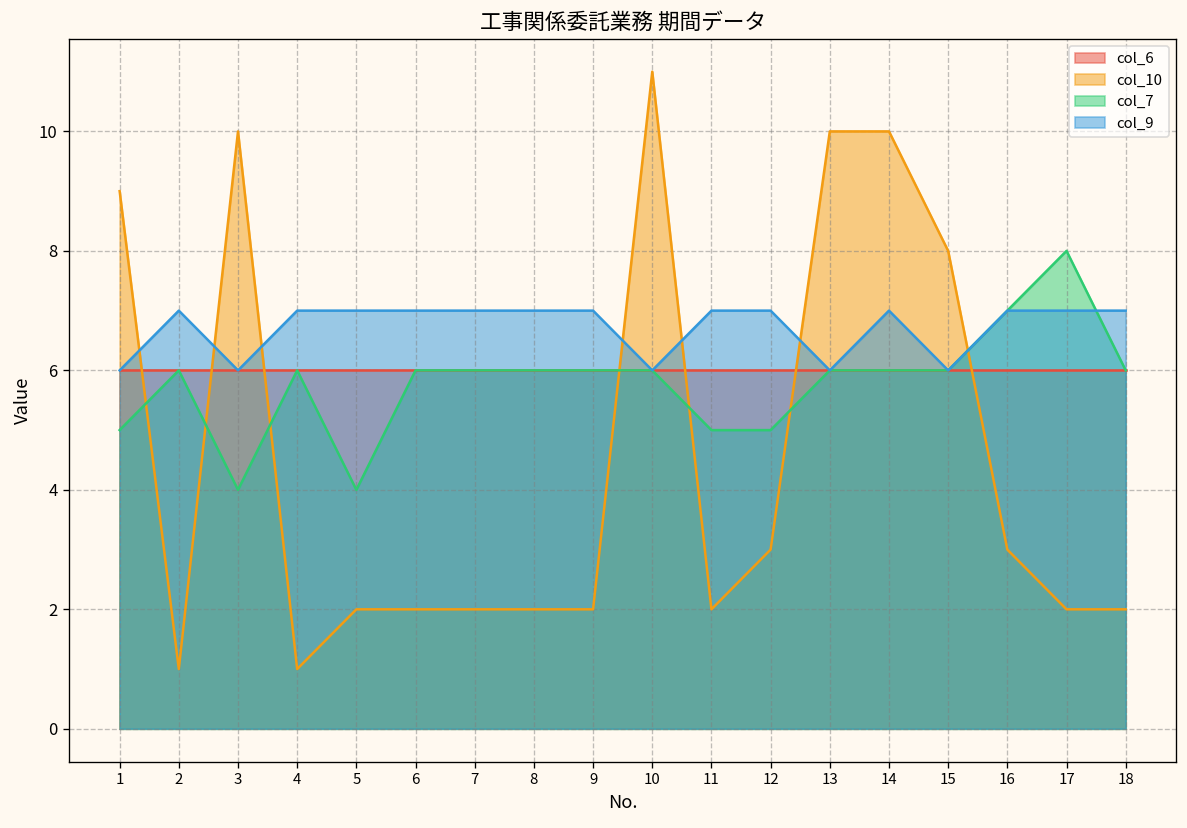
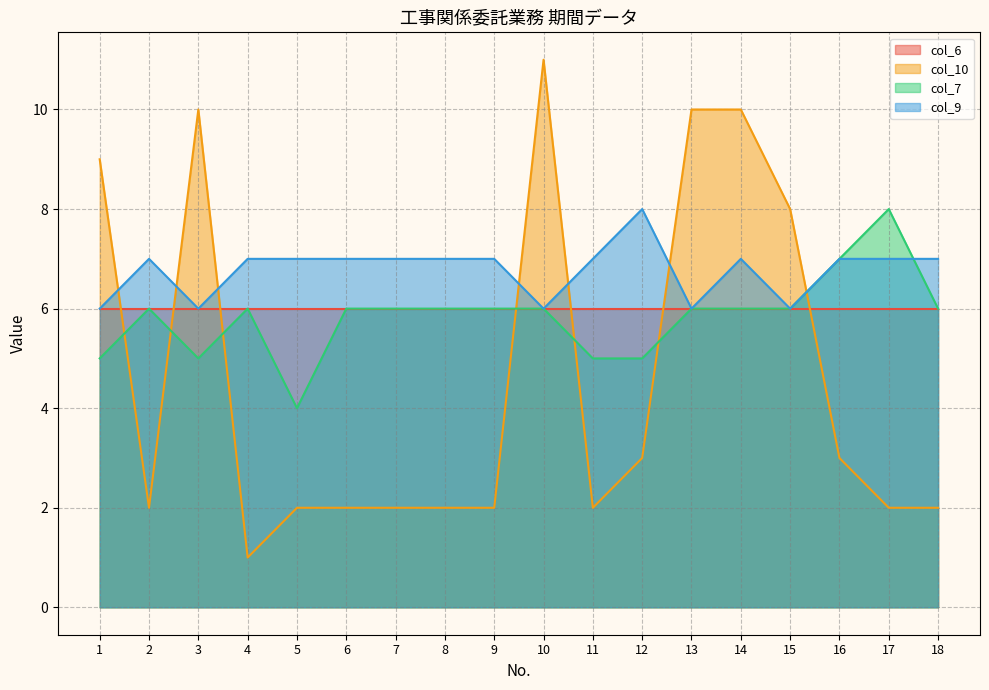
  {
    "col_6": {
      "5": 6,
      "11": 6,
      "12": 6,
      "16": 6,
      "17": 6
    },
    "col_10": {
      "1": 9,
-     "2": 1,
+     "2": 2,
      "3": 10,
      "4": 1,
      "5": 2,
      "6": 2,
      "7": 2,
      "8": 2,
      "9": 2,
      "10": 11,
      "11": 2,
      "12": 3,
      "13": 10,
      "14": 10,
      "15": 8,
      "16": 3,
      "17": 2,
      "18": 2
    },
    "col_7": {
      "1": 5,
-     "3": 4,
+     "3": 5,
      "5": 4,
      "11": 5,
      "12": 5,
      "17": 8
    },
    "col_9": {
      "2": 7,
      "4": 7,
      "5": 7,
      "6": 7,
      "7": 7,
      "8": 7,
      "9": 7,
      "11": 7,
-     "12": 7,
+     "12": 8,
      "14": 7,
      "17": 7,
      "18": 7
    }
  }
